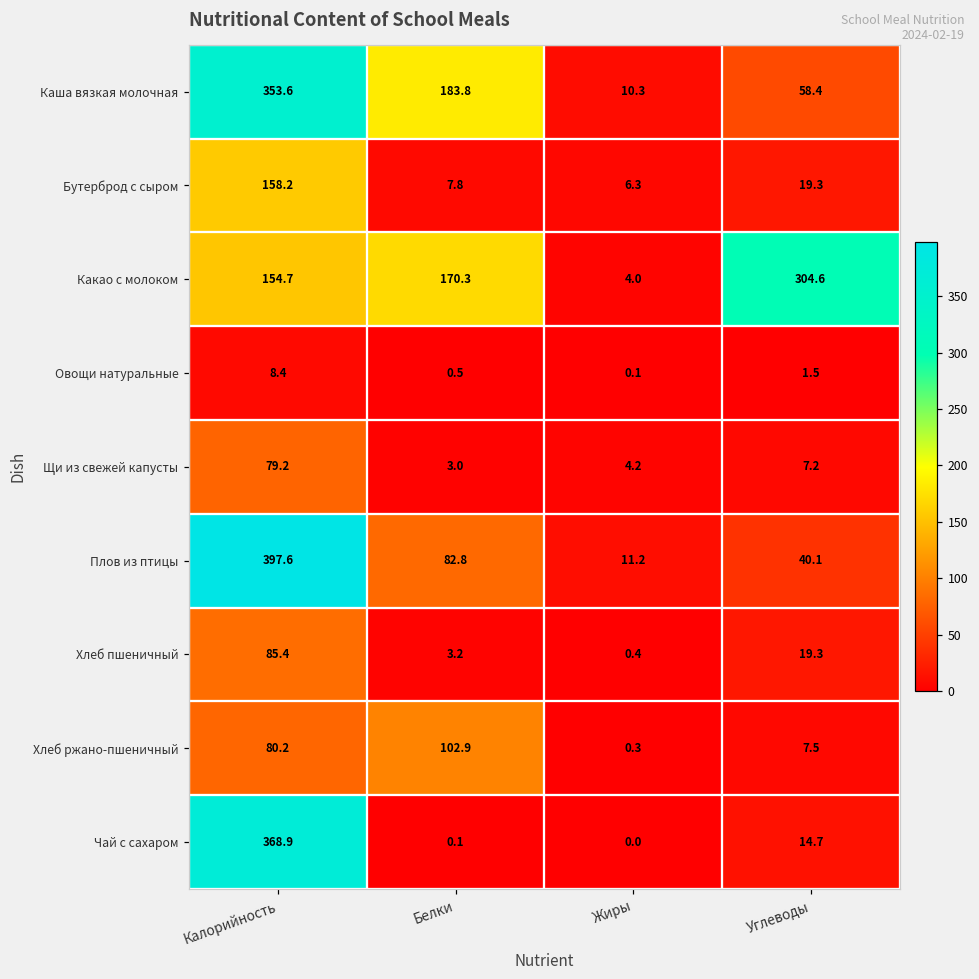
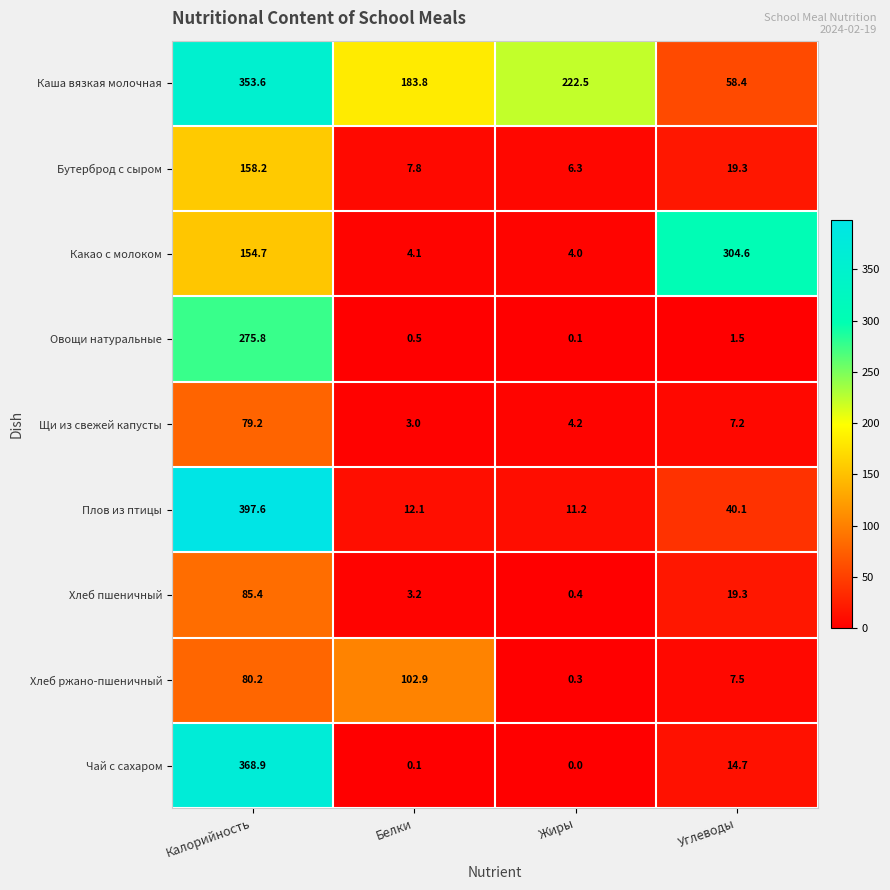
  {
    "Каша вязкая молочная": {
      "Калорийность": 353.6,
      "Белки": 183.8,
-     "Жиры": 10.3,
+     "Жиры": 222.5,
      "Углеводы": 58.4
    },
    "Бутерброд с сыром": {
      "Калорийность": 158.2,
      "Белки": 7.8,
      "Жиры": 6.3,
      "Углеводы": 19.3
    },
    "Какао с молоком": {
      "Калорийность": 154.7,
-     "Белки": 170.3,
+     "Белки": 4.1,
      "Жиры": 4.0,
      "Углеводы": 304.6
    },
    "Овощи натуральные": {
-     "Калорийность": 8.4,
+     "Калорийность": 275.8,
      "Белки": 0.5,
      "Жиры": 0.1,
      "Углеводы": 1.5
    },
    "Щи из свежей капусты": {
      "Калорийность": 79.2,
      "Белки": 3.0,
      "Жиры": 4.2,
      "Углеводы": 7.2
    },
    "Плов из птицы": {
      "Калорийность": 397.6,
-     "Белки": 82.8,
+     "Белки": 12.1,
      "Жиры": 11.2,
      "Углеводы": 40.1
    },
    "Хлеб пшеничный": {
      "Калорийность": 85.4,
      "Белки": 3.2,
      "Жиры": 0.4,
      "Углеводы": 19.3
    },
    "Хлеб ржано-пшеничный": {
      "Калорийность": 80.2,
      "Белки": 102.9,
      "Жиры": 0.3,
      "Углеводы": 7.5
    },
    "Чай с сахаром": {
      "Калорийность": 368.9,
      "Белки": 0.1,
      "Жиры": 0.0,
      "Углеводы": 14.7
    }
  }
